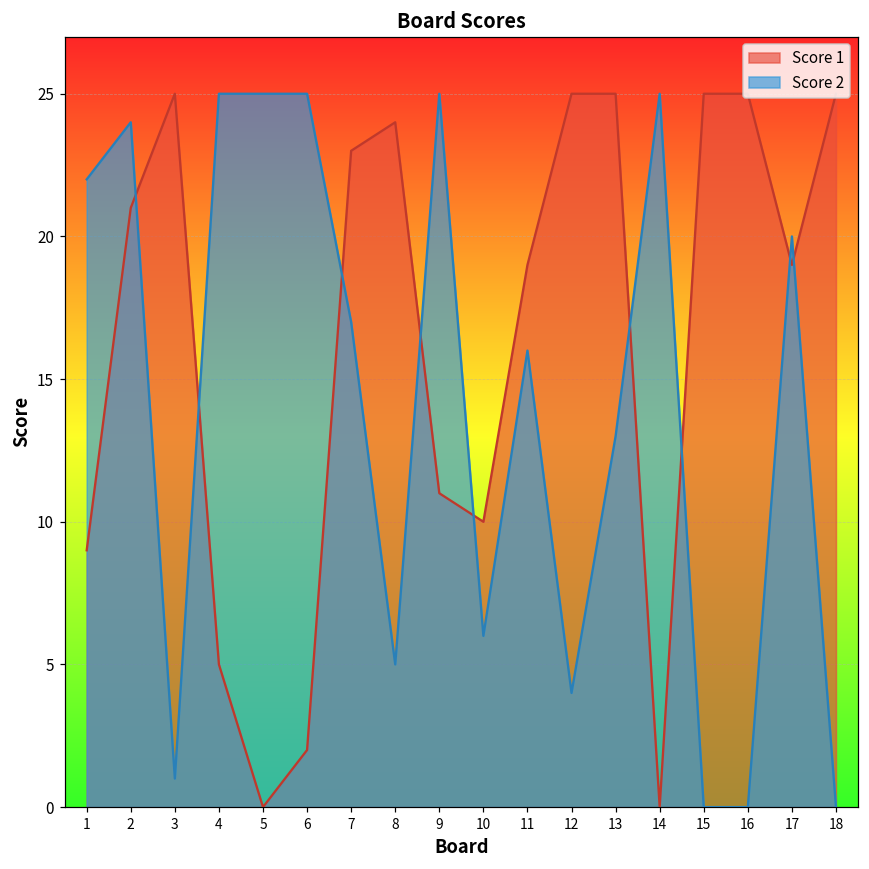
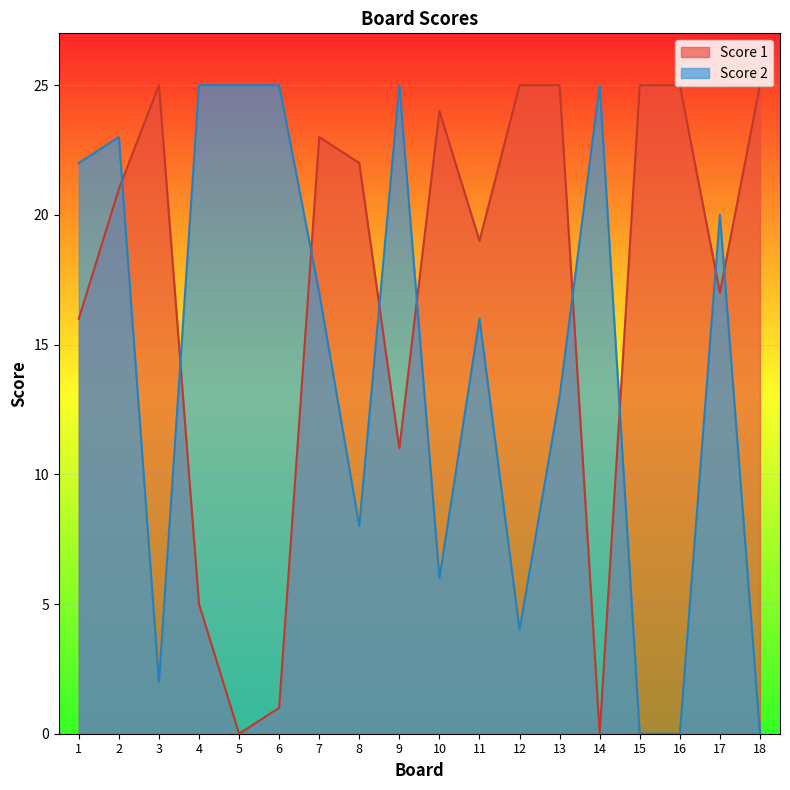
  {
    "Score 1": {
-     "1": 9,
+     "1": 16,
      "2": 21,
      "3": 25,
      "4": 5,
      "5": 0,
-     "6": 2,
+     "6": 1,
      "7": 23,
-     "8": 24,
+     "8": 22,
      "9": 11,
-     "10": 10,
+     "10": 24,
      "11": 19,
      "12": 25,
      "13": 25,
      "14": 0,
      "15": 25,
-     "17": 19
+     "17": 17
    },
    "Score 2": {
      "1": 22,
-     "2": 24,
-     "3": 1,
+     "2": 23,
+     "3": 2,
      "4": 25,
      "5": 25,
      "6": 25,
      "7": 17,
-     "8": 5,
+     "8": 8,
      "9": 25,
      "10": 6,
      "11": 16,
      "12": 4,
      "13": 13,
      "14": 25,
      "15": 0,
      "16": 0,
      "17": 20,
      "18": 0
    }
  }
